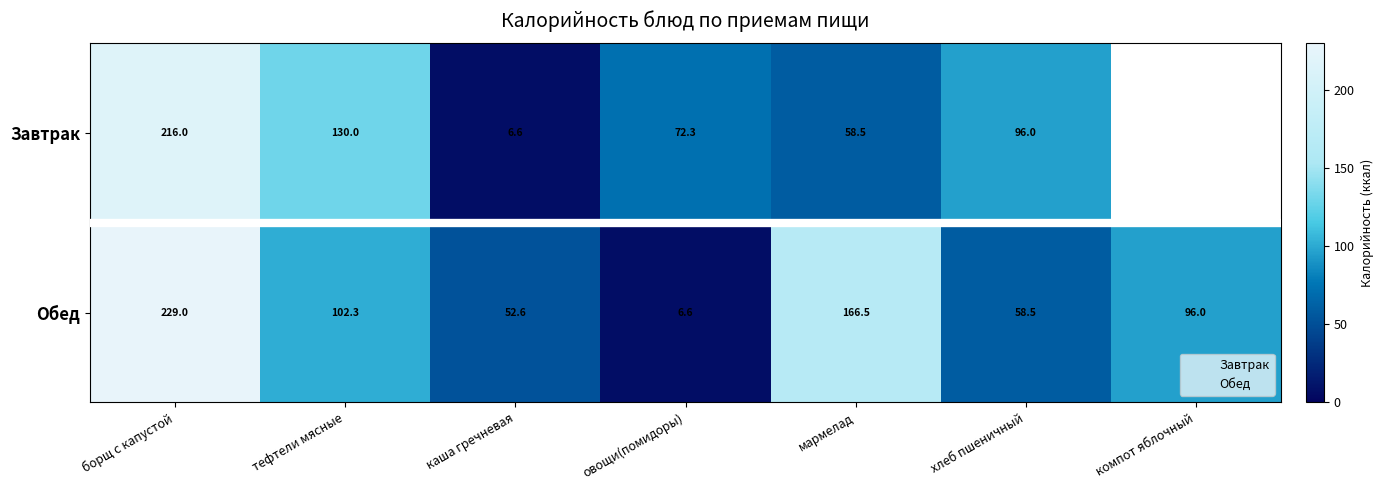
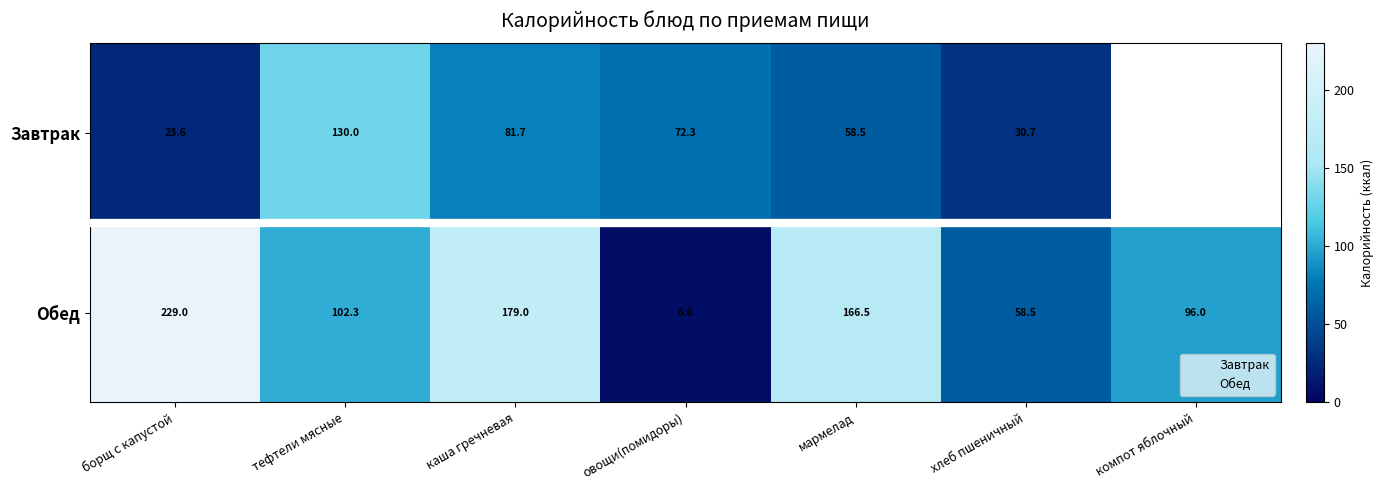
  {
    "Завтрак": {
-     "борщ с капустой": 216.0,
+     "борщ с капустой": 23.6,
      "тефтели мясные": 130.0,
-     "каша гречневая": 6.6,
+     "каша гречневая": 81.7,
      "овощи(помидоры)": 72.3,
      "мармелад": 58.5,
-     "хлеб пшеничный": 96.0
+     "хлеб пшеничный": 30.7
    },
    "Обед": {
      "борщ с капустой": 229.0,
      "тефтели мясные": 102.3,
-     "каша гречневая": 52.6,
+     "каша гречневая": 179.0,
      "овощи(помидоры)": 6.6,
      "мармелад": 166.5,
      "хлеб пшеничный": 58.5,
      "компот яблочный": 96.0
    }
  }
